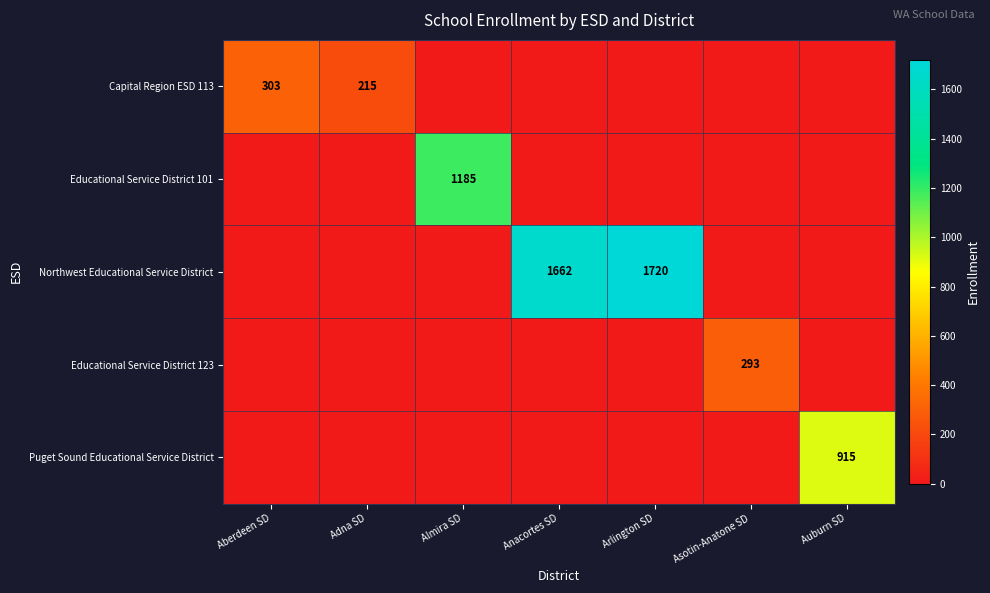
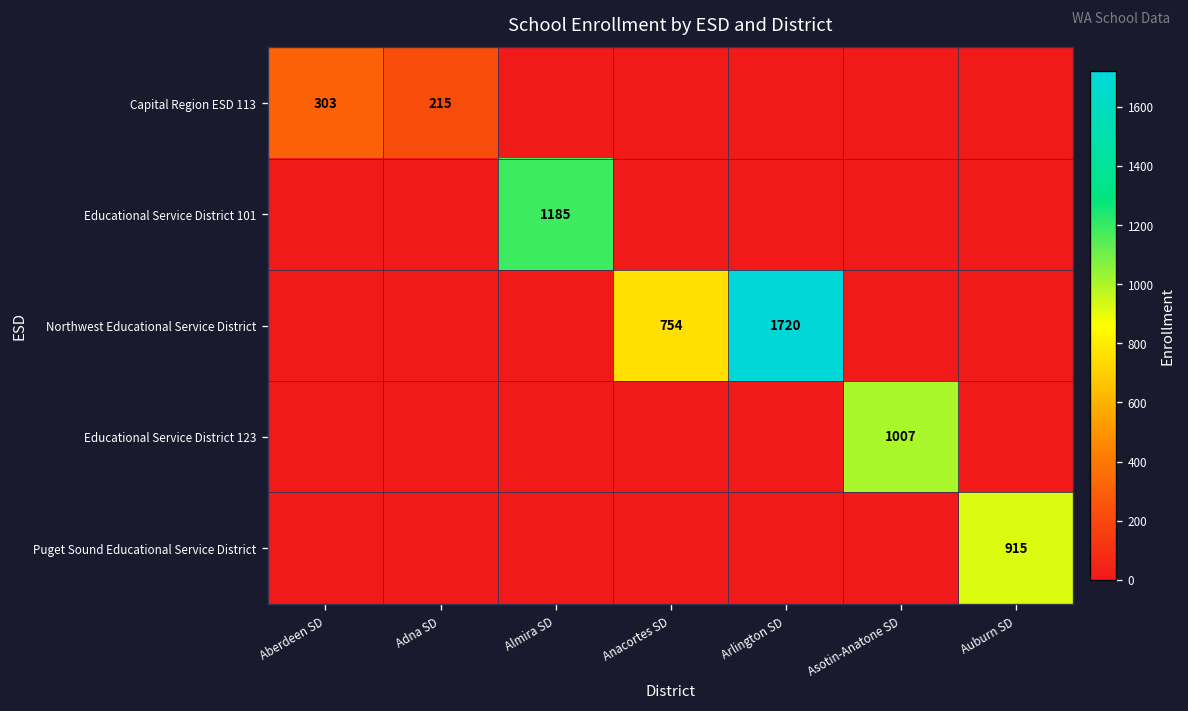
  {
    "Capital Region ESD 113": {
      "Aberdeen SD": 303,
      "Adna SD": 215
    },
    "Educational Service District 101": {
      "Almira SD": 1185
    },
    "Northwest Educational Service District": {
-     "Anacortes SD": 1662,
+     "Anacortes SD": 754,
      "Arlington SD": 1720
    },
    "Educational Service District 123": {
-     "Asotin-Anatone SD": 293
+     "Asotin-Anatone SD": 1007
    },
    "Puget Sound Educational Service District": {
      "Auburn SD": 915
    }
  }
